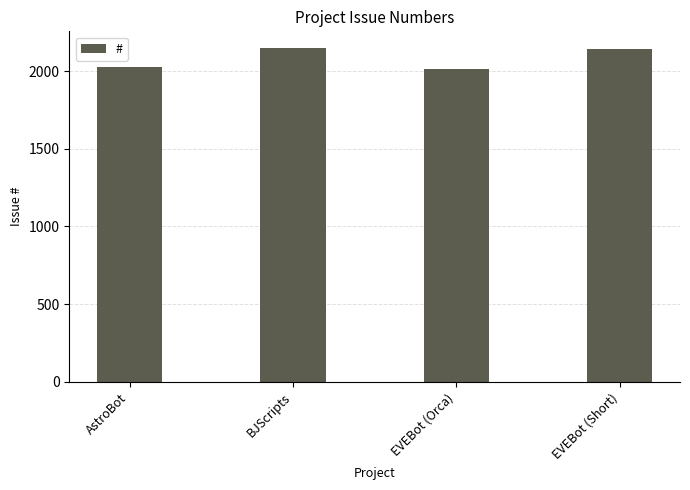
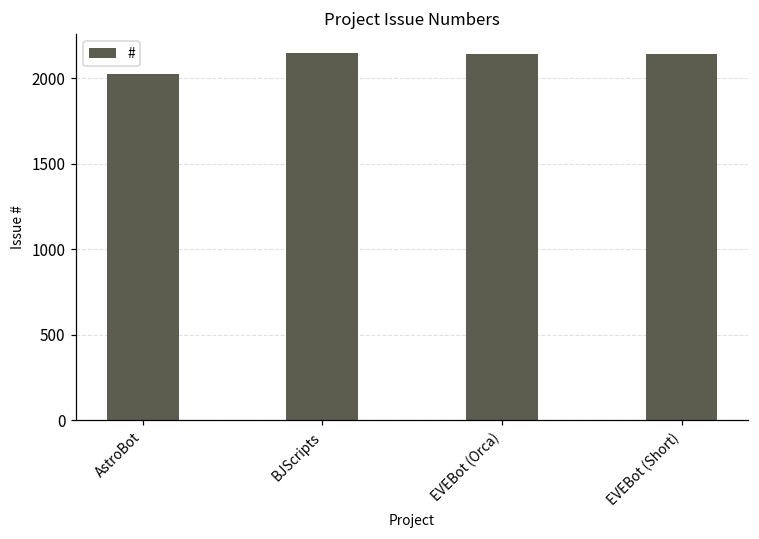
  {
    "AstroBot": 2030,
    "BJScripts": 2150,
-   "EVEBot (Orca)": 2020,
+   "EVEBot (Orca)": 2140,
    "EVEBot (Short)": 2140
  }
